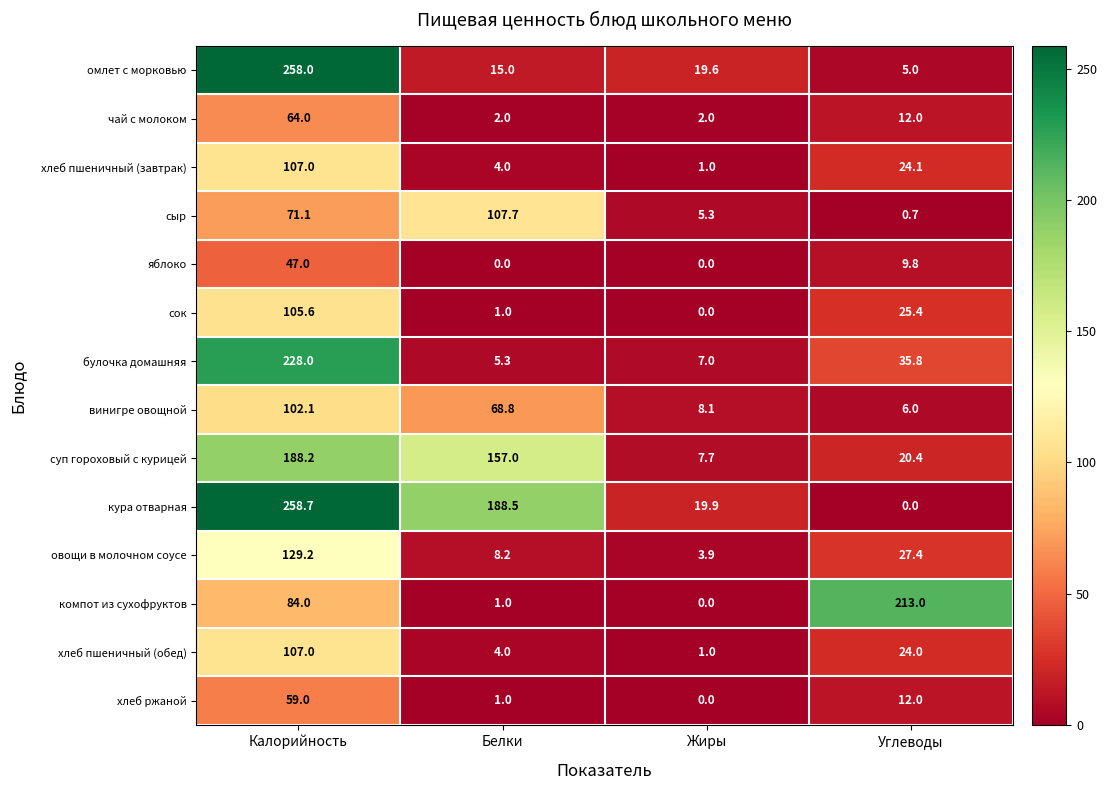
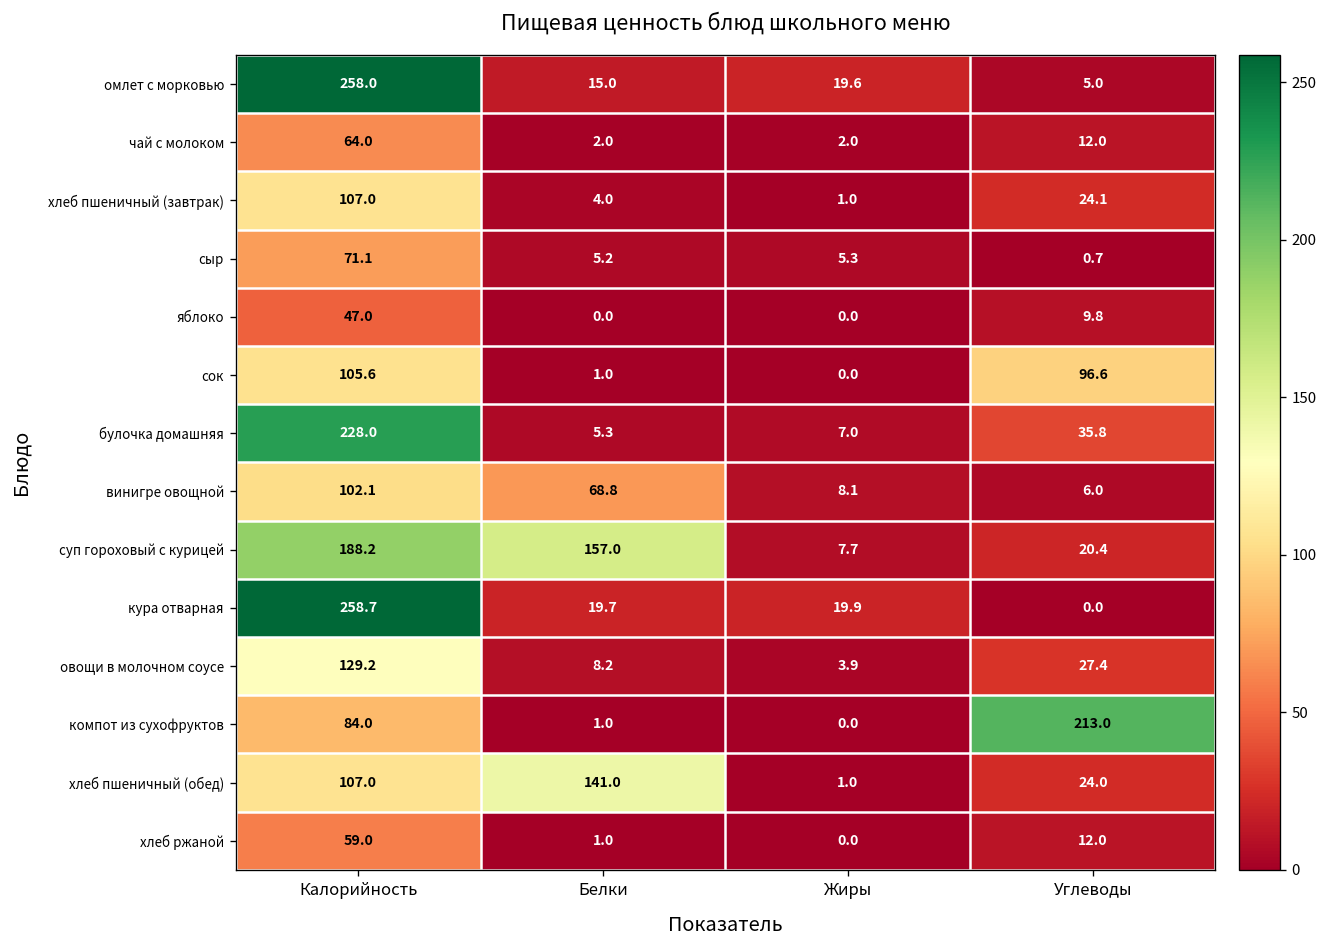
  {
    "омлет с морковью": {
      "Калорийность": 258.0,
      "Белки": 15.0,
      "Жиры": 19.6,
      "Углеводы": 5.0
    },
    "чай с молоком": {
      "Калорийность": 64.0,
      "Белки": 2.0,
      "Жиры": 2.0,
      "Углеводы": 12.0
    },
    "хлеб пшеничный (завтрак)": {
      "Калорийность": 107.0,
      "Белки": 4.0,
      "Жиры": 1.0,
      "Углеводы": 24.1
    },
    "сыр": {
      "Калорийность": 71.1,
-     "Белки": 107.7,
+     "Белки": 5.2,
      "Жиры": 5.3,
      "Углеводы": 0.7
    },
    "яблоко": {
      "Калорийность": 47.0,
      "Белки": 0.0,
      "Жиры": 0.0,
      "Углеводы": 9.8
    },
    "сок": {
      "Калорийность": 105.6,
      "Белки": 1.0,
      "Жиры": 0.0,
-     "Углеводы": 25.4
+     "Углеводы": 96.6
    },
    "булочка домашняя": {
      "Калорийность": 228.0,
      "Белки": 5.3,
      "Жиры": 7.0,
      "Углеводы": 35.8
    },
    "винигре овощной": {
      "Калорийность": 102.1,
      "Белки": 68.8,
      "Жиры": 8.1,
      "Углеводы": 6.0
    },
    "суп гороховый с курицей": {
      "Калорийность": 188.2,
      "Белки": 157.0,
      "Жиры": 7.7,
      "Углеводы": 20.4
    },
    "кура отварная": {
      "Калорийность": 258.7,
-     "Белки": 188.5,
+     "Белки": 19.7,
      "Жиры": 19.9,
      "Углеводы": 0.0
    },
    "овощи в молочном соусе": {
      "Калорийность": 129.2,
      "Белки": 8.2,
      "Жиры": 3.9,
      "Углеводы": 27.4
    },
    "компот из сухофруктов": {
      "Калорийность": 84.0,
      "Белки": 1.0,
      "Жиры": 0.0,
      "Углеводы": 213.0
    },
    "хлеб пшеничный (обед)": {
      "Калорийность": 107.0,
-     "Белки": 4.0,
+     "Белки": 141.0,
      "Жиры": 1.0,
      "Углеводы": 24.0
    },
    "хлеб ржаной": {
      "Калорийность": 59.0,
      "Белки": 1.0,
      "Жиры": 0.0,
      "Углеводы": 12.0
    }
  }
